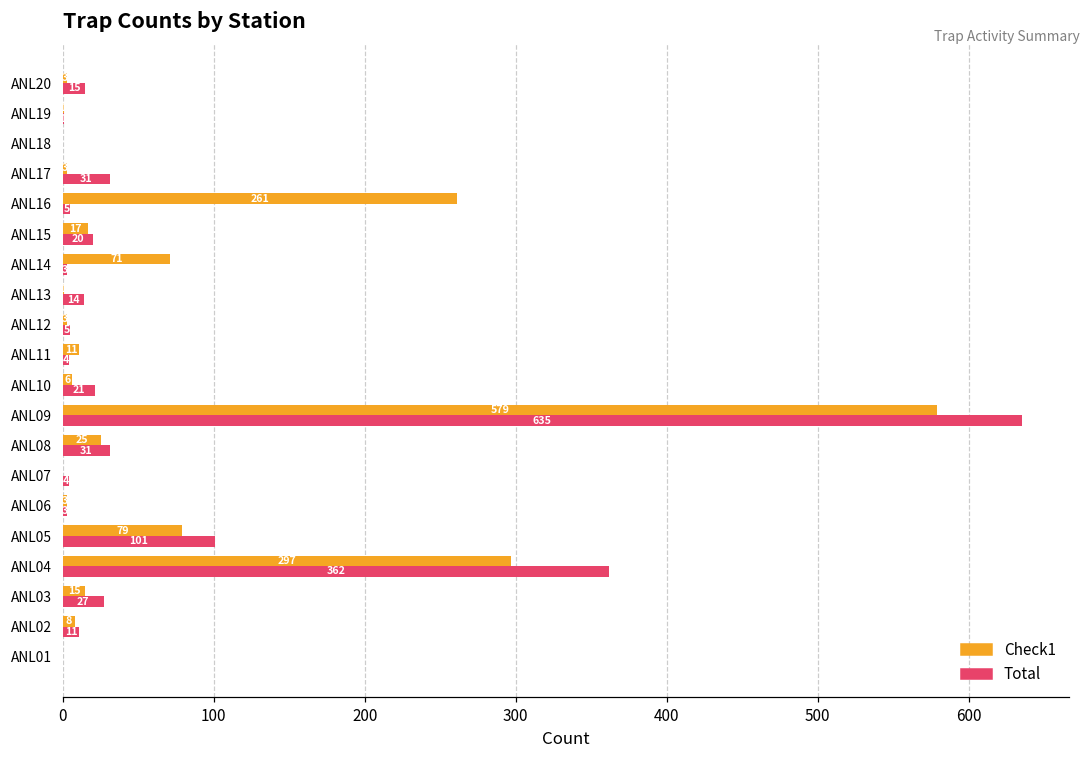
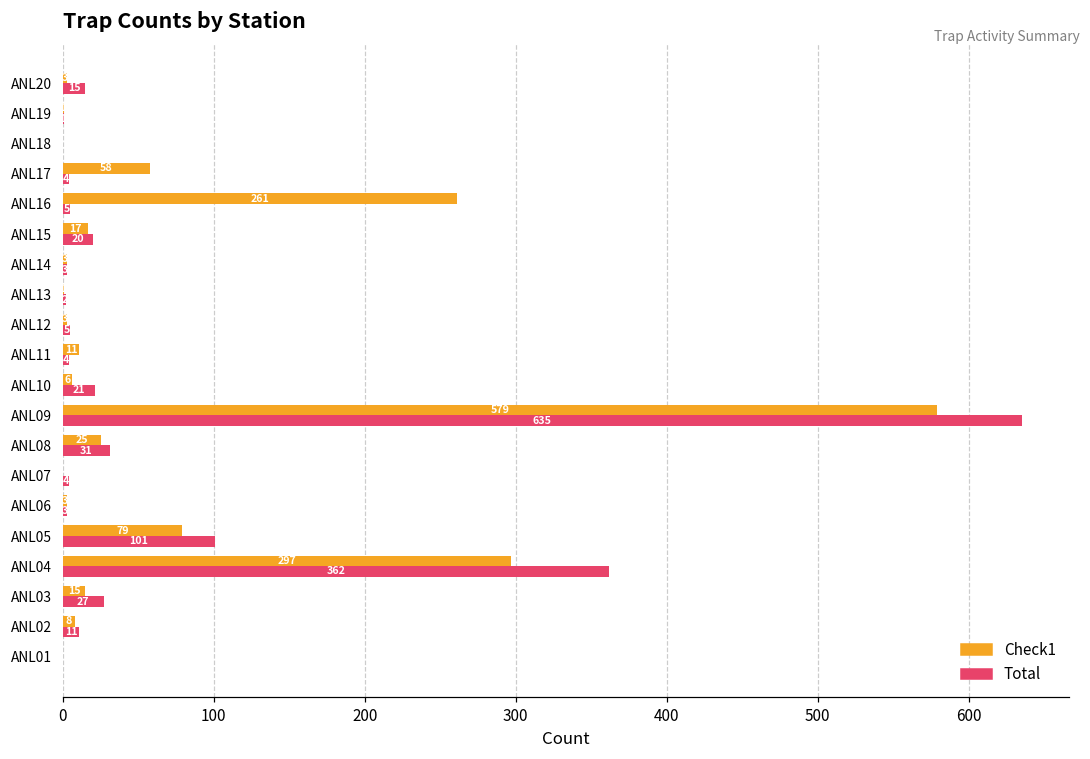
  {
    "Check1": {
-     "ANL17": 3,
+     "ANL17": 58,
      "ANL16": 261,
      "ANL15": 17,
-     "ANL14": 71,
+     "ANL14": 3,
      "ANL11": 11,
      "ANL10": 6,
      "ANL09": 579,
      "ANL08": 25,
      "ANL05": 79,
      "ANL04": 297,
      "ANL03": 15,
      "ANL02": 8
    },
    "Total": {
      "ANL20": 15,
-     "ANL17": 31,
+     "ANL17": 4,
      "ANL16": 5,
      "ANL15": 20,
-     "ANL13": 14,
+     "ANL13": 2,
      "ANL12": 5,
      "ANL11": 4,
      "ANL10": 21,
      "ANL09": 635,
      "ANL08": 31,
      "ANL07": 4,
      "ANL05": 101,
      "ANL04": 362,
      "ANL03": 27,
      "ANL02": 11
    }
  }
